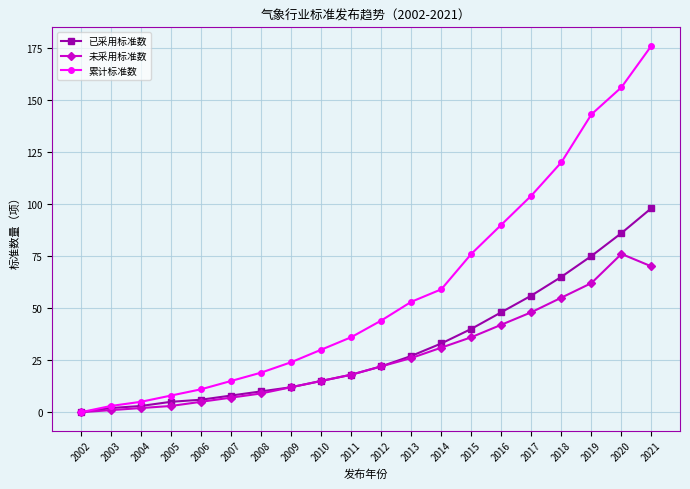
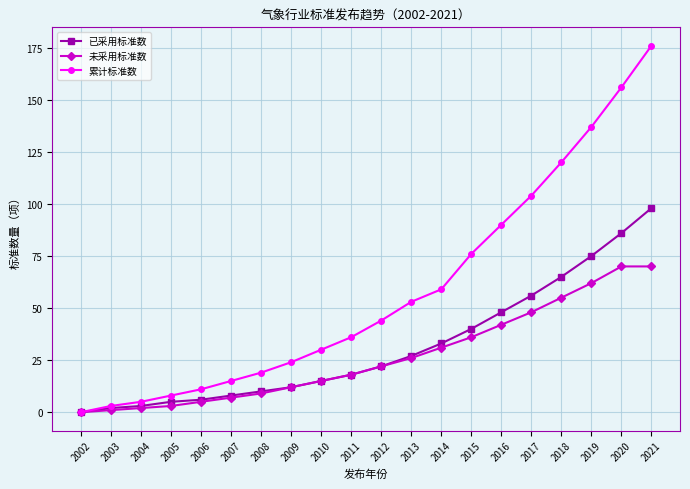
  {
    "已采用标准数": {
      "2005": 5,
      "2014": 33,
      "2015": 40,
      "2016": 48,
      "2017": 56,
      "2018": 65,
      "2019": 75,
      "2020": 86,
      "2021": 98
    },
    "未采用标准数": {
      "2005": 3,
      "2014": 31,
      "2015": 36,
      "2016": 42,
      "2017": 48,
      "2018": 55,
      "2019": 62,
-     "2020": 76,
+     "2020": 70,
      "2021": 70
    },
    "累计标准数": {
      "2004": 5,
      "2005": 8,
      "2006": 11,
      "2007": 15,
      "2008": 19,
      "2009": 24,
      "2010": 30,
      "2011": 36,
      "2012": 44,
      "2013": 53,
      "2014": 59,
      "2015": 76,
      "2016": 90,
      "2017": 104,
      "2018": 120,
-     "2019": 143,
+     "2019": 137,
      "2020": 156,
      "2021": 176
    }
  }
